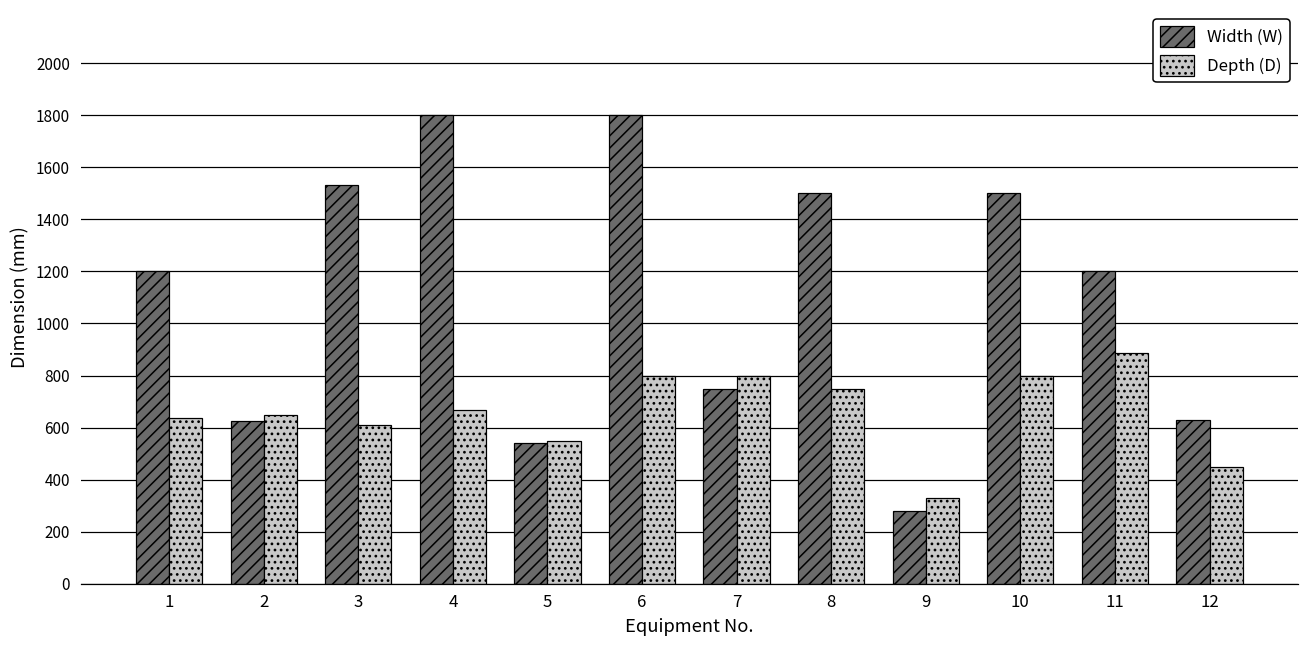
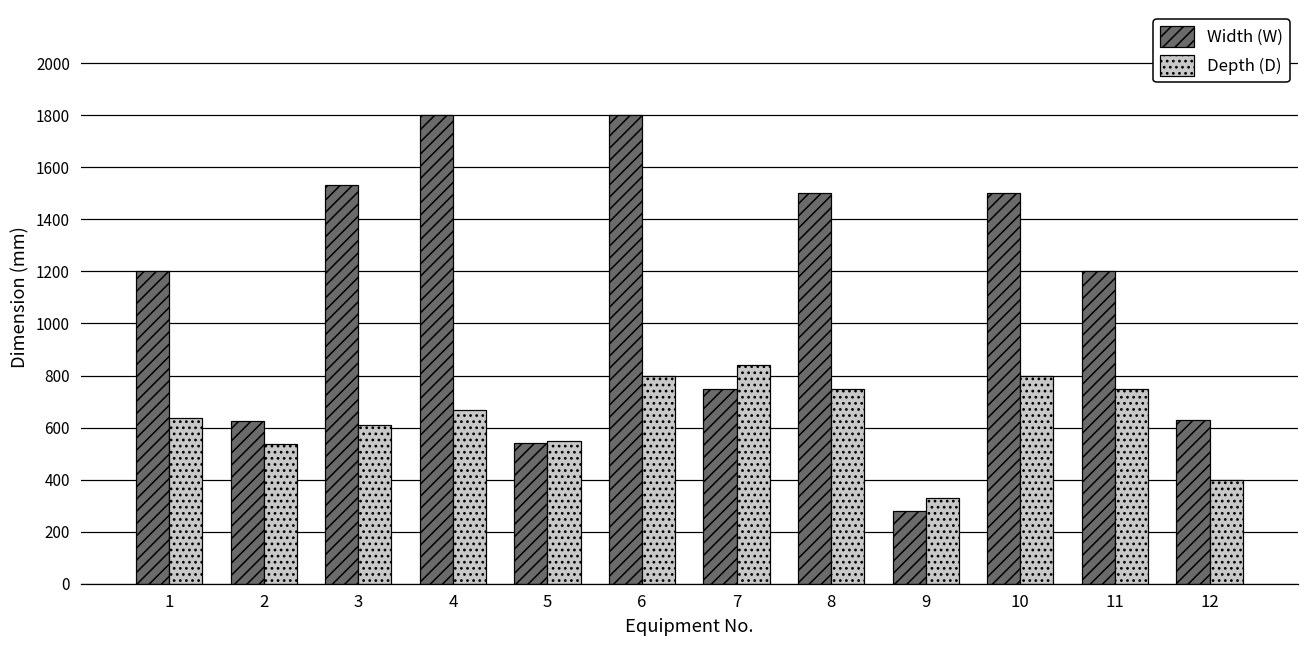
  {
    "Width (W)": {
      "1": 1200,
      "2": 630,
      "3": 1530,
      "4": 1800,
      "5": 540,
      "6": 1800,
      "7": 750,
      "8": 1500,
      "9": 280,
      "10": 1500,
      "11": 1200,
      "12": 630
    },
    "Depth (D)": {
      "1": 640,
-     "2": 650,
+     "2": 540,
      "3": 610,
      "4": 670,
      "5": 550,
      "6": 800,
-     "7": 800,
+     "7": 840,
      "8": 750,
      "9": 330,
      "10": 800,
-     "11": 890,
-     "12": 450
+     "11": 750,
+     "12": 400
    }
  }
